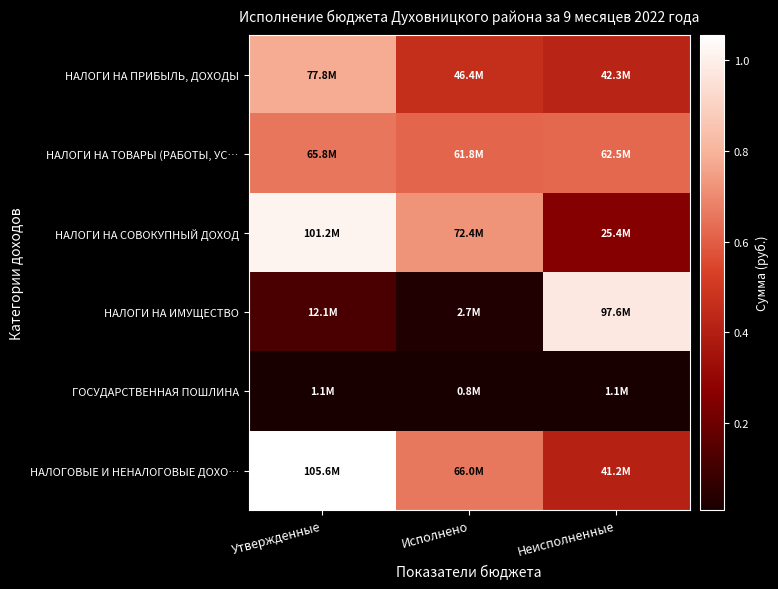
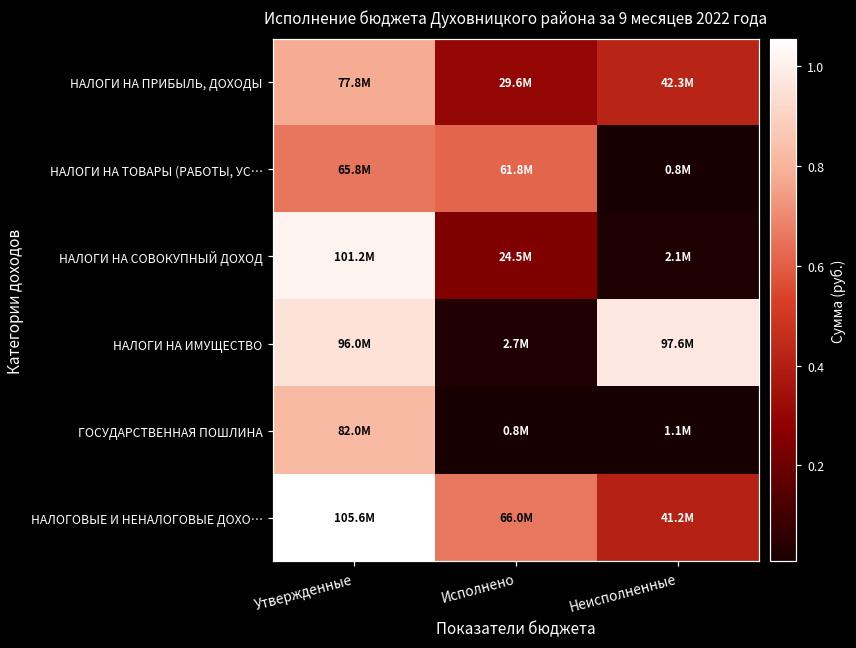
  {
    "НАЛОГИ НА ПРИБЫЛЬ, ДОХОДЫ": {
      "Утвержденные": "77.8M",
-     "Исполнено": "46.4M",
+     "Исполнено": "29.6M",
      "Неисполненные": "42.3M"
    },
    "НАЛОГИ НА ТОВАРЫ (РАБОТЫ, УС…": {
      "Утвержденные": "65.8M",
      "Исполнено": "61.8M",
-     "Неисполненные": "62.5M"
+     "Неисполненные": "0.8M"
    },
    "НАЛОГИ НА СОВОКУПНЫЙ ДОХОД": {
      "Утвержденные": "101.2M",
-     "Исполнено": "72.4M",
-     "Неисполненные": "25.4M"
+     "Исполнено": "24.5M",
+     "Неисполненные": "2.1M"
    },
    "НАЛОГИ НА ИМУЩЕСТВО": {
-     "Утвержденные": "12.1M",
+     "Утвержденные": "96.0M",
      "Исполнено": "2.7M",
      "Неисполненные": "97.6M"
    },
    "ГОСУДАРСТВЕННАЯ ПОШЛИНА": {
-     "Утвержденные": "1.1M",
+     "Утвержденные": "82.0M",
      "Исполнено": "0.8M",
      "Неисполненные": "1.1M"
    },
    "НАЛОГОВЫЕ И НЕНАЛОГОВЫЕ ДОХО…": {
      "Утвержденные": "105.6M",
      "Исполнено": "66.0M",
      "Неисполненные": "41.2M"
    }
  }
